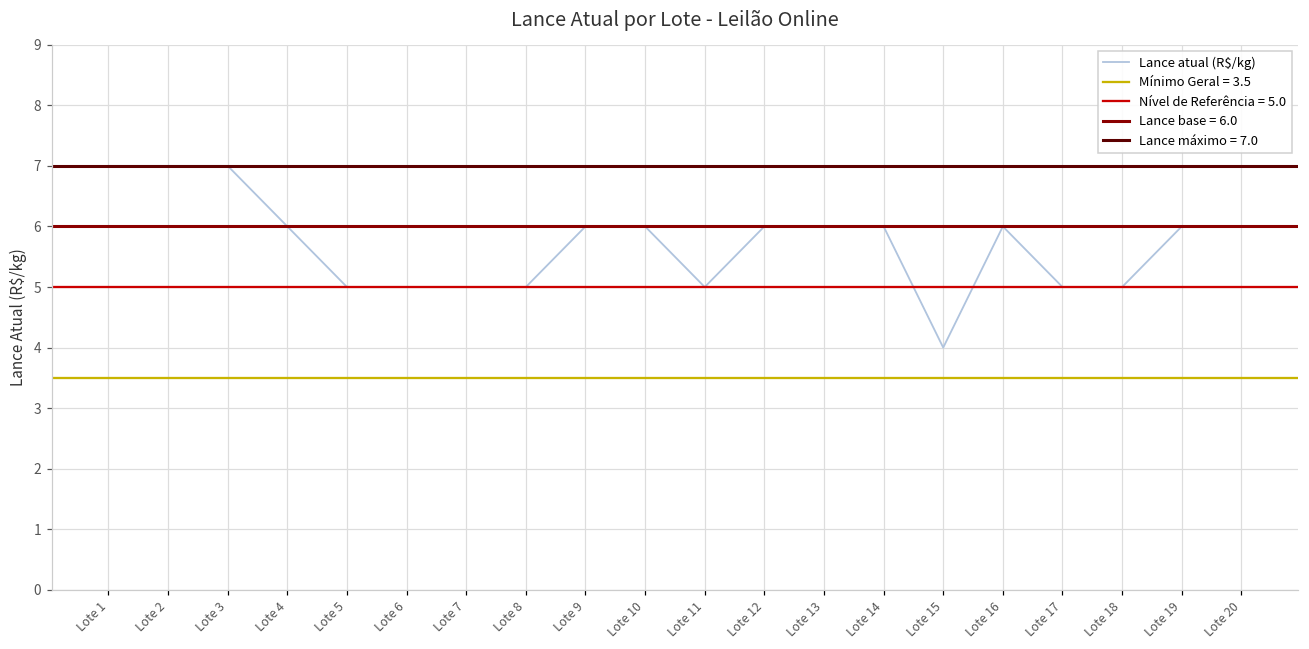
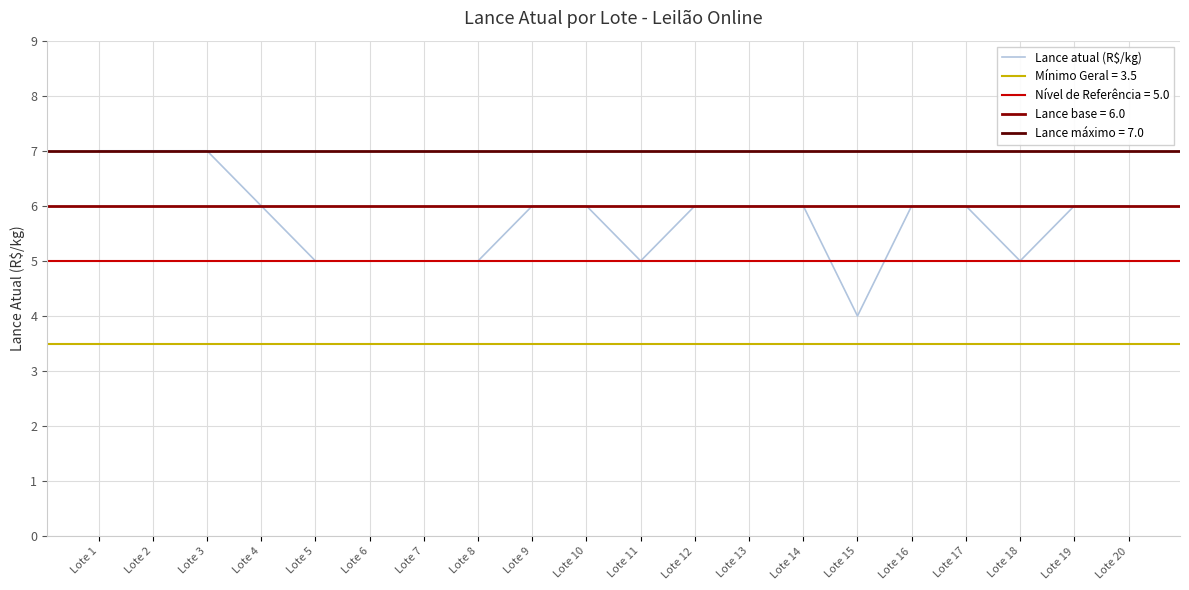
  {
    "Lote 1": 7,
    "Lote 2": 7,
    "Lote 3": 7,
    "Lote 4": 6,
    "Lote 5": 5,
    "Lote 6": 5,
    "Lote 7": 5,
    "Lote 8": 5,
    "Lote 9": 6,
    "Lote 10": 6,
    "Lote 11": 5,
    "Lote 12": 6,
    "Lote 13": 6,
    "Lote 14": 6,
    "Lote 15": 4,
    "Lote 16": 6,
-   "Lote 17": 5,
+   "Lote 17": 6,
    "Lote 18": 5,
    "Lote 19": 6,
    "Lote 20": 6
  }
